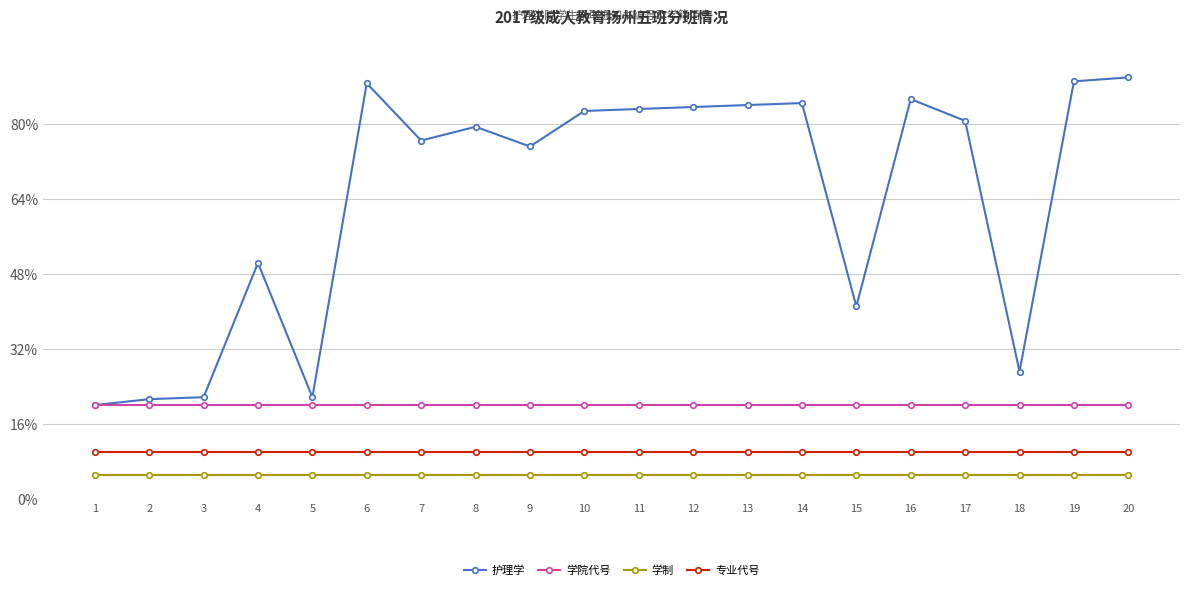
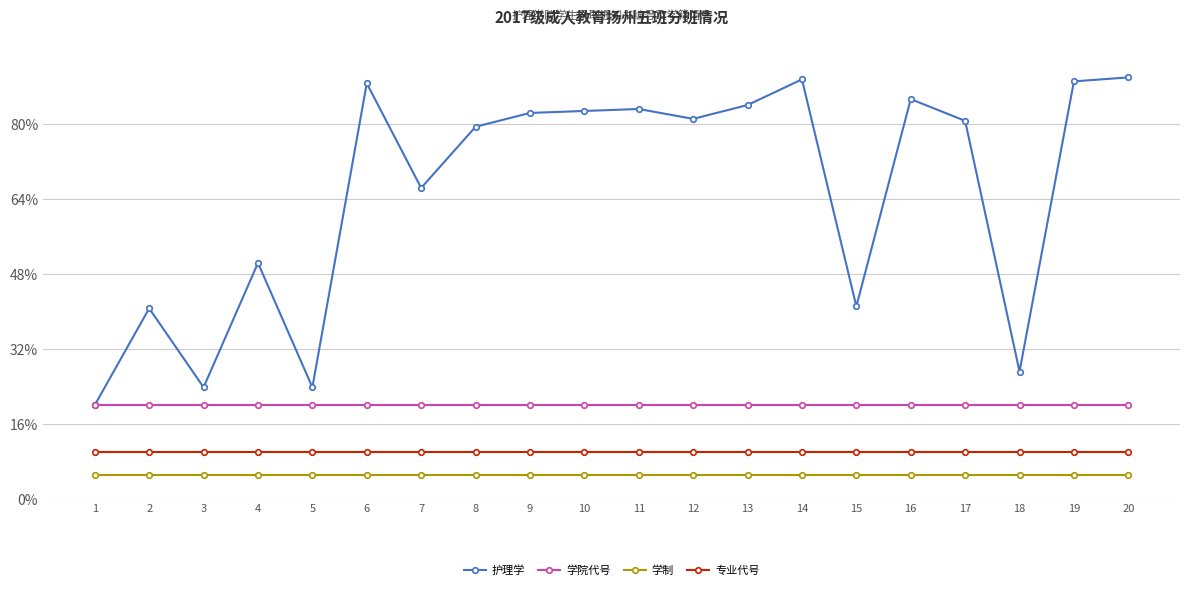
  {
    "护理学": {
-     "2": "21%",
-     "3": "22%",
+     "2": "41%",
+     "3": "24%",
      "4": "50%",
-     "5": "22%",
+     "5": "24%",
      "6": "89%",
-     "7": "77%",
+     "7": "66%",
      "8": "79%",
-     "9": "75%",
+     "9": "82%",
      "10": "83%",
      "11": "83%",
-     "12": "84%",
+     "12": "81%",
      "13": "84%",
-     "14": "85%",
+     "14": "90%",
      "15": "41%",
      "16": "85%",
      "17": "81%",
      "18": "27%",
      "19": "89%",
      "20": "90%"
    },
    "学院代号": {
      "2": "20%",
      "3": "20%",
      "4": "20%",
      "5": "20%",
      "6": "20%",
      "7": "20%",
      "8": "20%",
      "9": "20%",
      "10": "20%",
      "11": "20%",
      "12": "20%",
      "13": "20%",
      "14": "20%",
      "15": "20%",
      "16": "20%",
      "17": "20%",
      "18": "20%",
      "19": "20%",
      "20": "20%"
    },
    "学制": {
      "1": "5%",
      "2": "5%",
      "3": "5%",
      "4": "5%",
      "5": "5%",
      "6": "5%",
      "7": "5%",
      "8": "5%",
      "9": "5%",
      "10": "5%",
      "11": "5%",
      "12": "5%",
      "13": "5%",
      "14": "5%",
      "15": "5%",
      "16": "5%",
      "17": "5%",
      "18": "5%",
      "19": "5%",
      "20": "5%"
    },
    "专业代号": {
      "1": "10%",
      "2": "10%",
      "3": "10%",
      "4": "10%",
      "5": "10%",
      "6": "10%",
      "7": "10%",
      "8": "10%",
      "9": "10%",
      "10": "10%",
      "11": "10%",
      "12": "10%",
      "13": "10%",
      "14": "10%",
      "15": "10%",
      "16": "10%",
      "17": "10%",
      "18": "10%",
      "19": "10%",
      "20": "10%"
    }
  }
